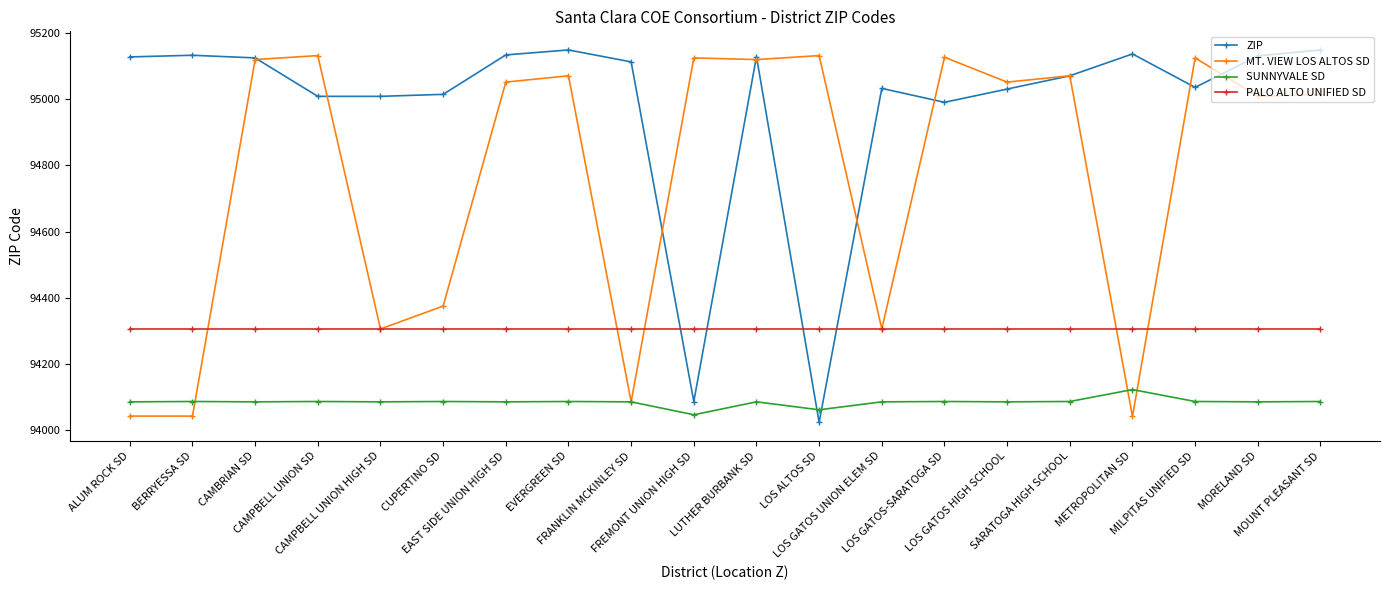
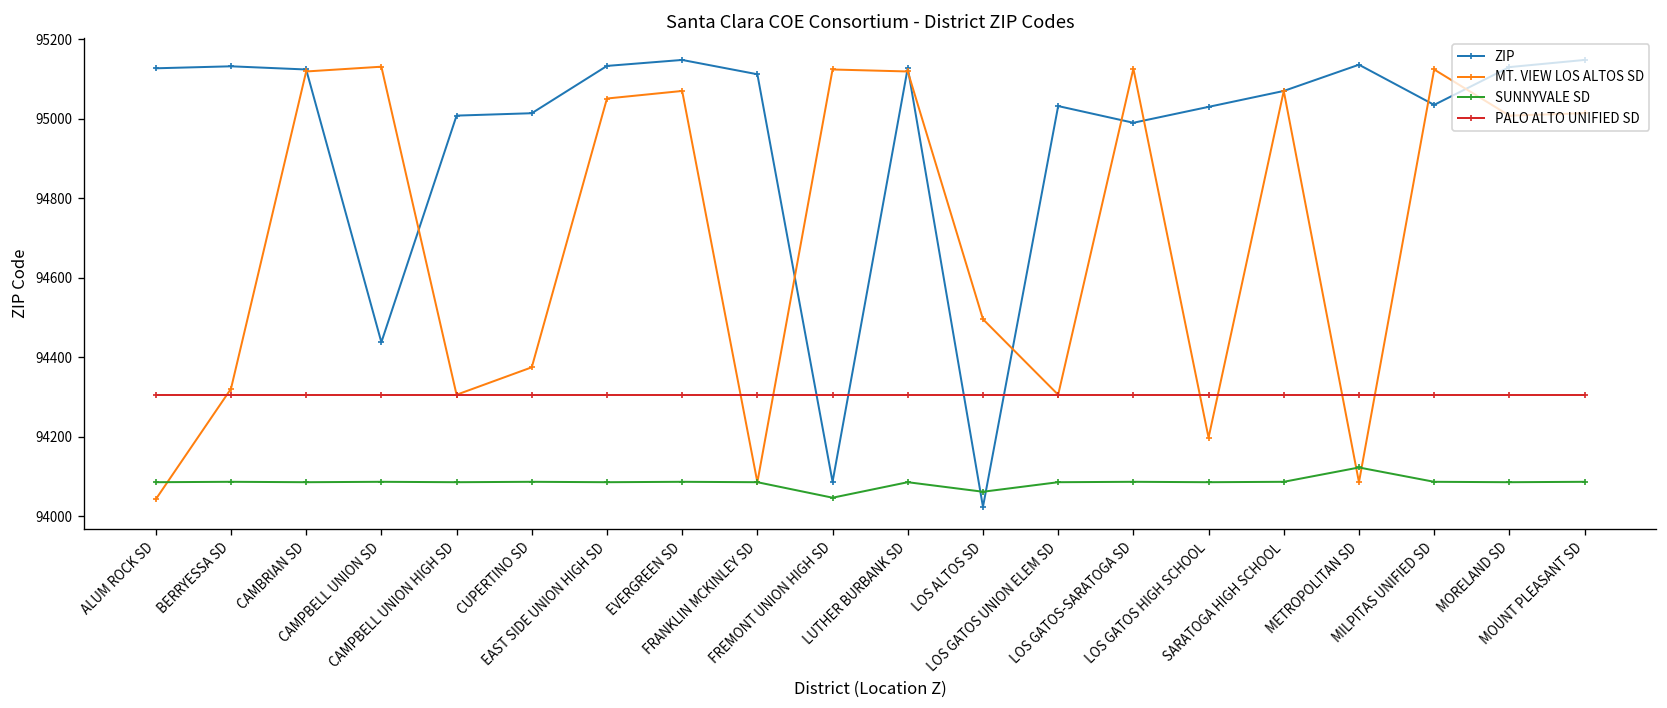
  {
    "ZIP": {
      "ALUM ROCK SD": 95130,
      "BERRYESSA SD": 95130,
-     "CAMPBELL UNION SD": 95010,
+     "CAMPBELL UNION SD": 94440,
      "CAMPBELL UNION HIGH SD": 95010,
      "CUPERTINO SD": 95010,
      "EAST SIDE UNION HIGH SD": 95130,
      "EVERGREEN SD": 95150,
      "FRANKLIN MCKINLEY SD": 95110,
      "FREMONT UNION HIGH SD": 94090,
      "LUTHER BURBANK SD": 95130,
      "LOS ALTOS SD": 94020,
      "LOS GATOS UNION ELEM SD": 95030,
      "LOS GATOS-SARATOGA SD": 94990,
      "LOS GATOS HIGH SCHOOL": 95030,
      "METROPOLITAN SD": 95140,
      "MILPITAS UNIFIED SD": 95040
    },
    "MT. VIEW LOS ALTOS SD": {
      "ALUM ROCK SD": 94040,
-     "BERRYESSA SD": 94040,
+     "BERRYESSA SD": 94320,
      "CAMPBELL UNION SD": 95130,
      "CUPERTINO SD": 94380,
      "EAST SIDE UNION HIGH SD": 95050,
      "EVERGREEN SD": 95070,
      "FREMONT UNION HIGH SD": 95120,
      "LUTHER BURBANK SD": 95120,
-     "LOS ALTOS SD": 95130,
+     "LOS ALTOS SD": 94500,
      "LOS GATOS-SARATOGA SD": 95130,
-     "LOS GATOS HIGH SCHOOL": 95050,
-     "METROPOLITAN SD": 94040,
+     "LOS GATOS HIGH SCHOOL": 94200,
+     "METROPOLITAN SD": 94090,
      "MILPITAS UNIFIED SD": 95120
    },
    "SUNNYVALE SD": {
      "ALUM ROCK SD": 94090,
      "BERRYESSA SD": 94090,
      "CAMBRIAN SD": 94090,
      "CAMPBELL UNION SD": 94090,
      "CAMPBELL UNION HIGH SD": 94090,
      "CUPERTINO SD": 94090,
      "EAST SIDE UNION HIGH SD": 94090,
      "EVERGREEN SD": 94090,
      "FREMONT UNION HIGH SD": 94050,
      "LUTHER BURBANK SD": 94090,
      "LOS ALTOS SD": 94060,
      "LOS GATOS UNION ELEM SD": 94090,
      "LOS GATOS-SARATOGA SD": 94090,
      "LOS GATOS HIGH SCHOOL": 94090,
      "SARATOGA HIGH SCHOOL": 94090,
      "METROPOLITAN SD": 94120,
      "MILPITAS UNIFIED SD": 94090,
      "MORELAND SD": 94090,
      "MOUNT PLEASANT SD": 94090
    },
    "PALO ALTO UNIFIED SD": {
      "ALUM ROCK SD": 94310,
      "BERRYESSA SD": 94310,
      "CAMBRIAN SD": 94310,
      "CAMPBELL UNION SD": 94310,
      "CUPERTINO SD": 94310,
      "EAST SIDE UNION HIGH SD": 94310,
      "EVERGREEN SD": 94310,
      "FRANKLIN MCKINLEY SD": 94310,
      "FREMONT UNION HIGH SD": 94310,
      "LUTHER BURBANK SD": 94310,
      "LOS ALTOS SD": 94310,
      "LOS GATOS-SARATOGA SD": 94310,
      "LOS GATOS HIGH SCHOOL": 94310,
      "SARATOGA HIGH SCHOOL": 94310,
      "METROPOLITAN SD": 94310,
      "MILPITAS UNIFIED SD": 94310,
      "MORELAND SD": 94310,
      "MOUNT PLEASANT SD": 94310
    }
  }
